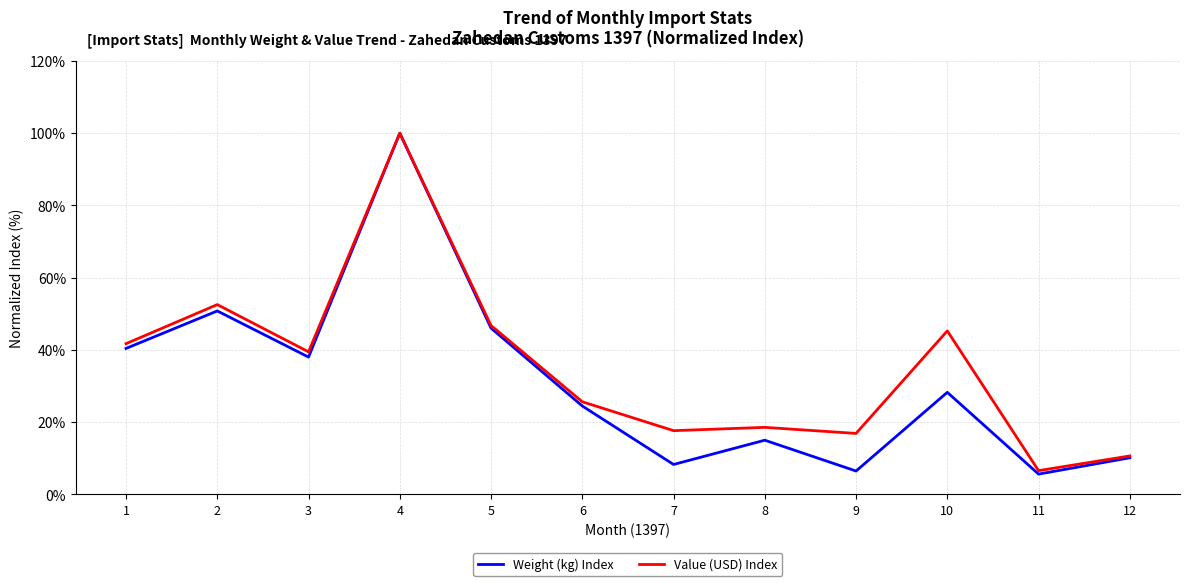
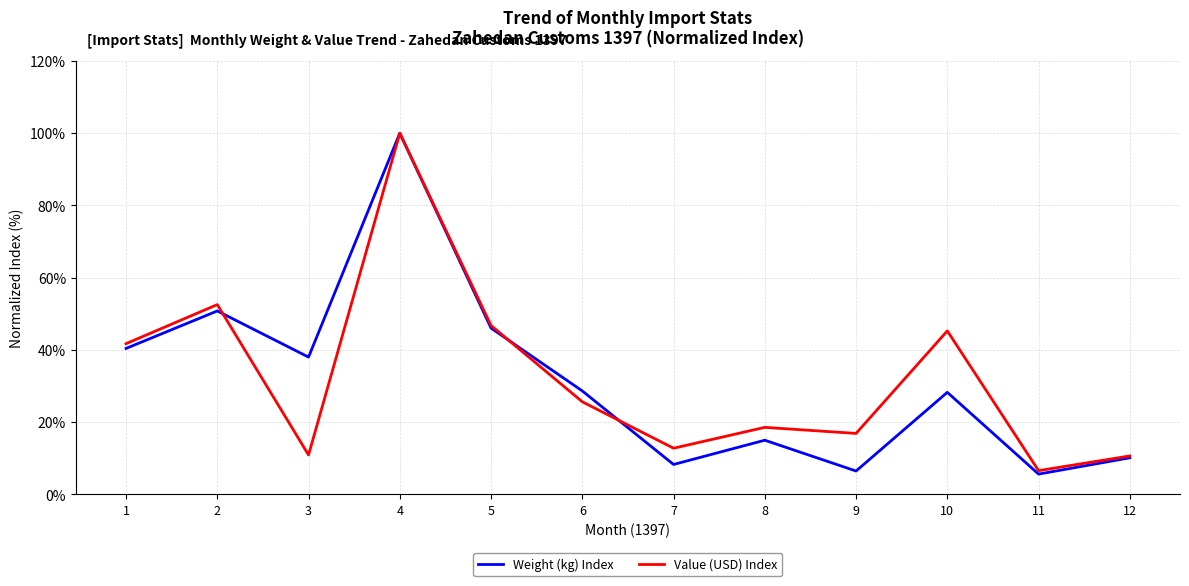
  {
    "Weight (kg) Index": {
      "1": "40%",
      "2": "51%",
      "3": "38%",
      "5": "46%",
-     "6": "24%",
+     "6": "29%",
      "7": "8%",
      "8": "15%",
      "9": "6%",
      "10": "28%",
      "11": "6%"
    },
    "Value (USD) Index": {
      "1": "42%",
      "2": "53%",
-     "3": "39%",
+     "3": "11%",
      "5": "47%",
      "6": "26%",
-     "7": "18%",
+     "7": "13%",
      "8": "19%",
      "9": "17%",
      "10": "45%",
      "11": "7%"
    }
  }
